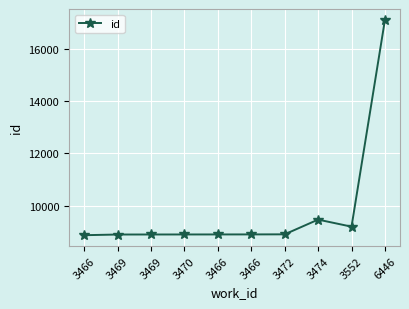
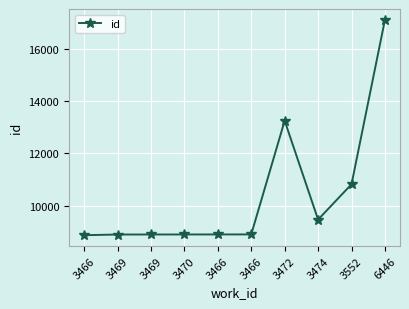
  {
    "3470": 8900,
-   "3472": 8900,
+   "3472": 13200,
    "3474": 9500,
-   "3552": 9200,
+   "3552": 10800,
    "6446": 17100
  }
